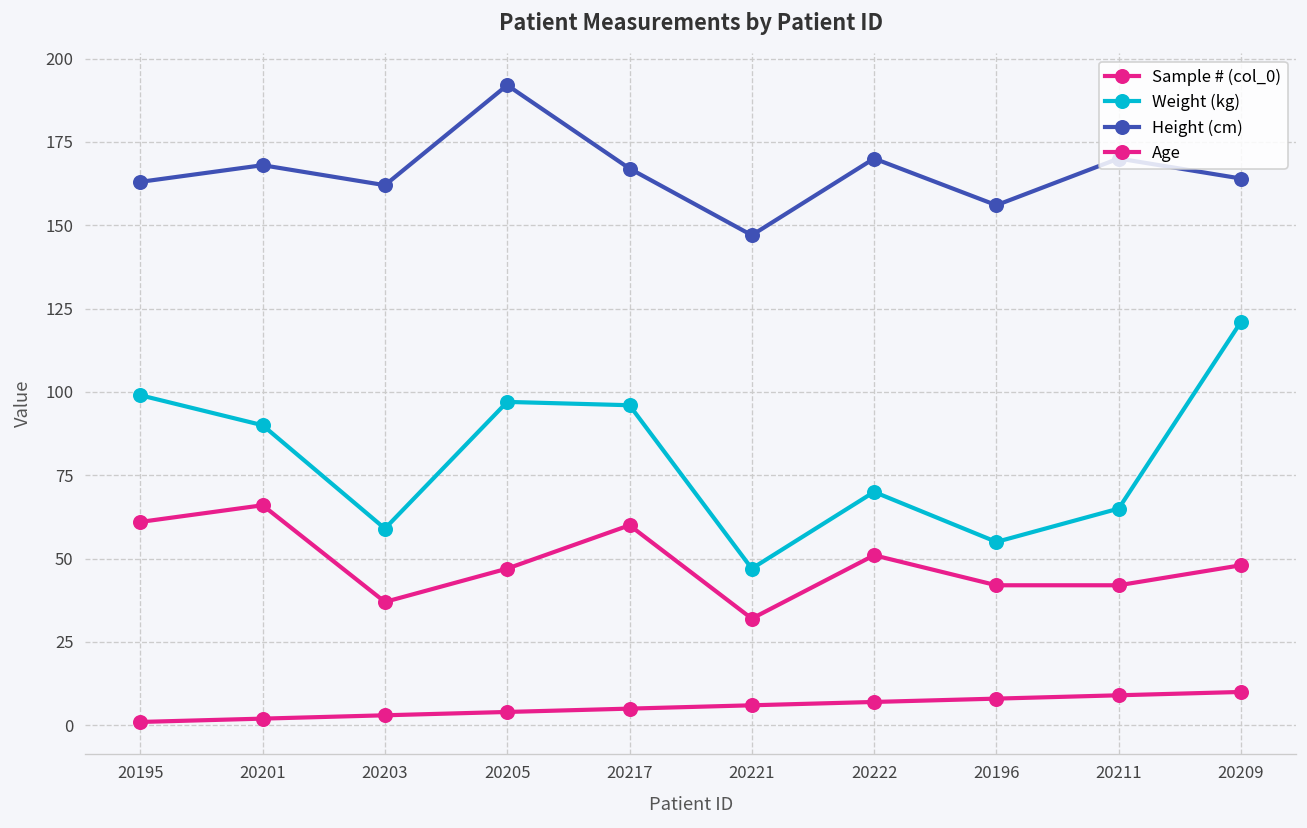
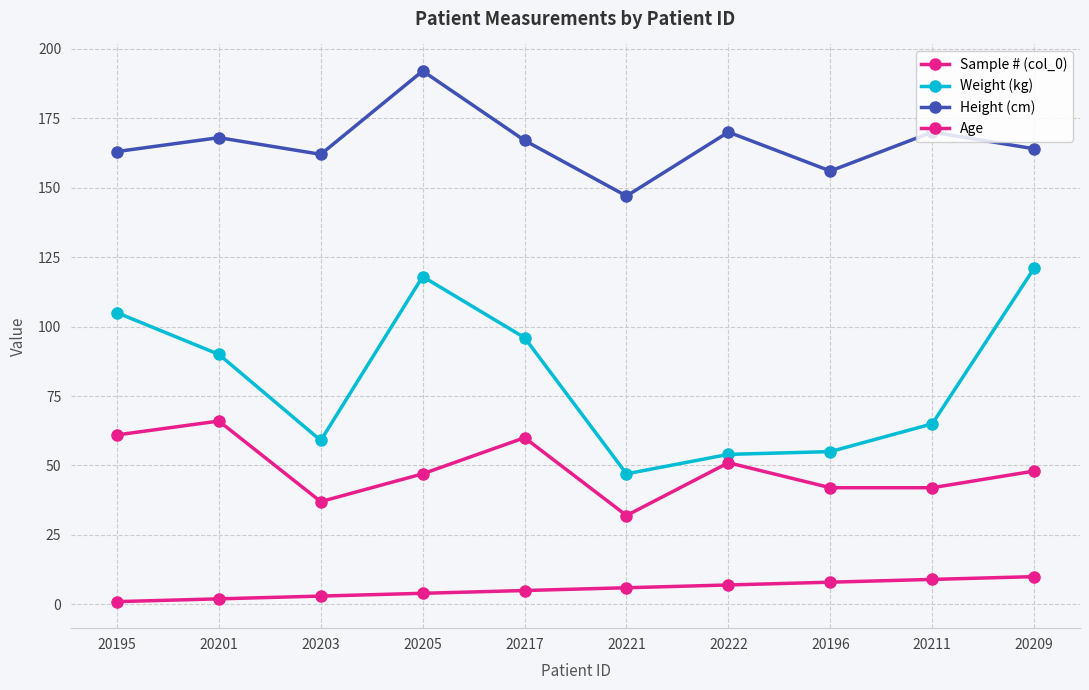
  {
    "Weight (kg)": {
-     "20195": 99,
+     "20195": 105,
      "20201": 90,
      "20203": 59,
-     "20205": 97,
+     "20205": 118,
      "20217": 96,
      "20221": 47,
-     "20222": 70,
+     "20222": 54,
      "20196": 55,
      "20211": 65,
      "20209": 121
    },
    "Height (cm)": {
      "20195": 163,
      "20201": 168,
      "20203": 162,
      "20205": 192,
      "20217": 167,
      "20221": 147,
      "20222": 170,
      "20196": 156,
      "20209": 164
    }
  }
